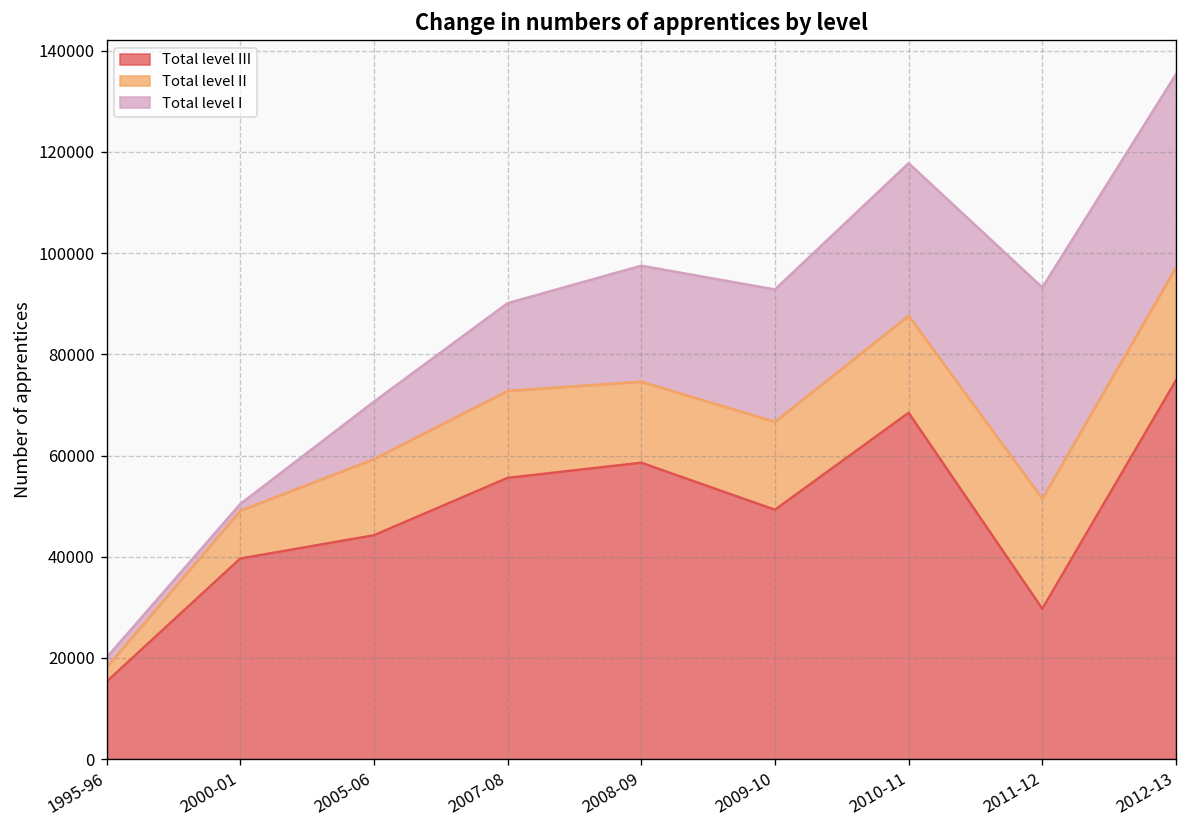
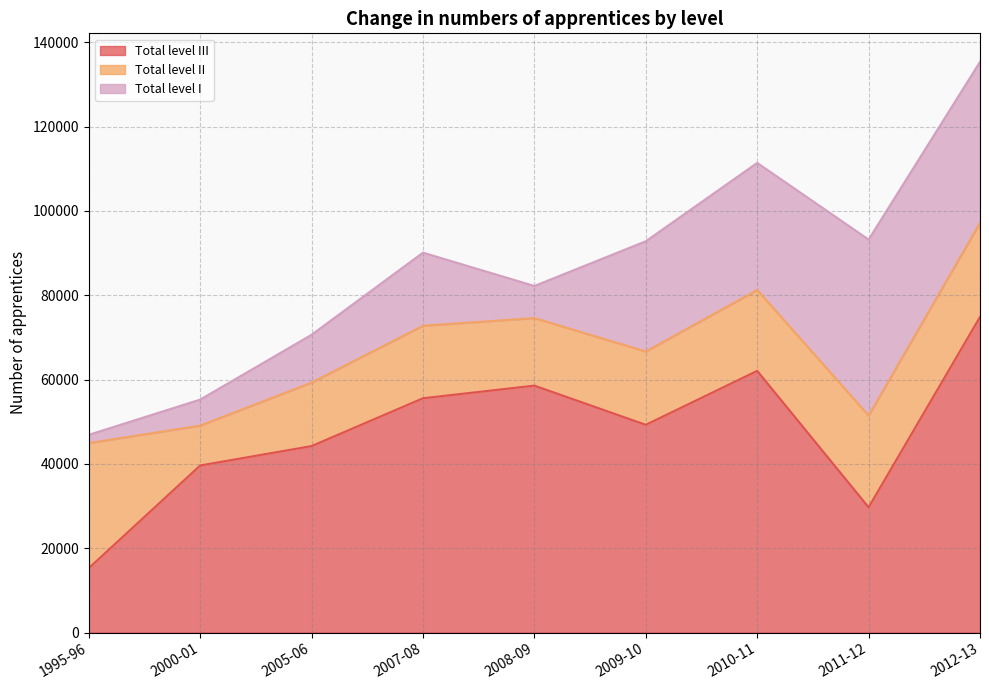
  {
    "Total level III": {
      "1995-96": 15000,
      "2000-01": 40000,
      "2005-06": 44000,
      "2007-08": 56000,
      "2008-09": 59000,
      "2009-10": 49000,
-     "2010-11": 68000,
+     "2010-11": 62000,
      "2011-12": 30000,
      "2012-13": 75000
    },
    "Total level II": {
-     "1995-96": 3000,
+     "1995-96": 30000,
      "2000-01": 9000,
      "2005-06": 15000,
      "2007-08": 17000,
      "2008-09": 16000,
      "2009-10": 17000,
      "2010-11": 19000,
      "2011-12": 22000,
      "2012-13": 22000
    },
    "Total level I": {
      "1995-96": 2000,
-     "2000-01": 1000,
+     "2000-01": 6000,
      "2005-06": 11000,
      "2007-08": 17000,
-     "2008-09": 23000,
+     "2008-09": 8000,
      "2009-10": 26000,
      "2010-11": 30000,
      "2011-12": 42000,
      "2012-13": 38000
    }
  }
